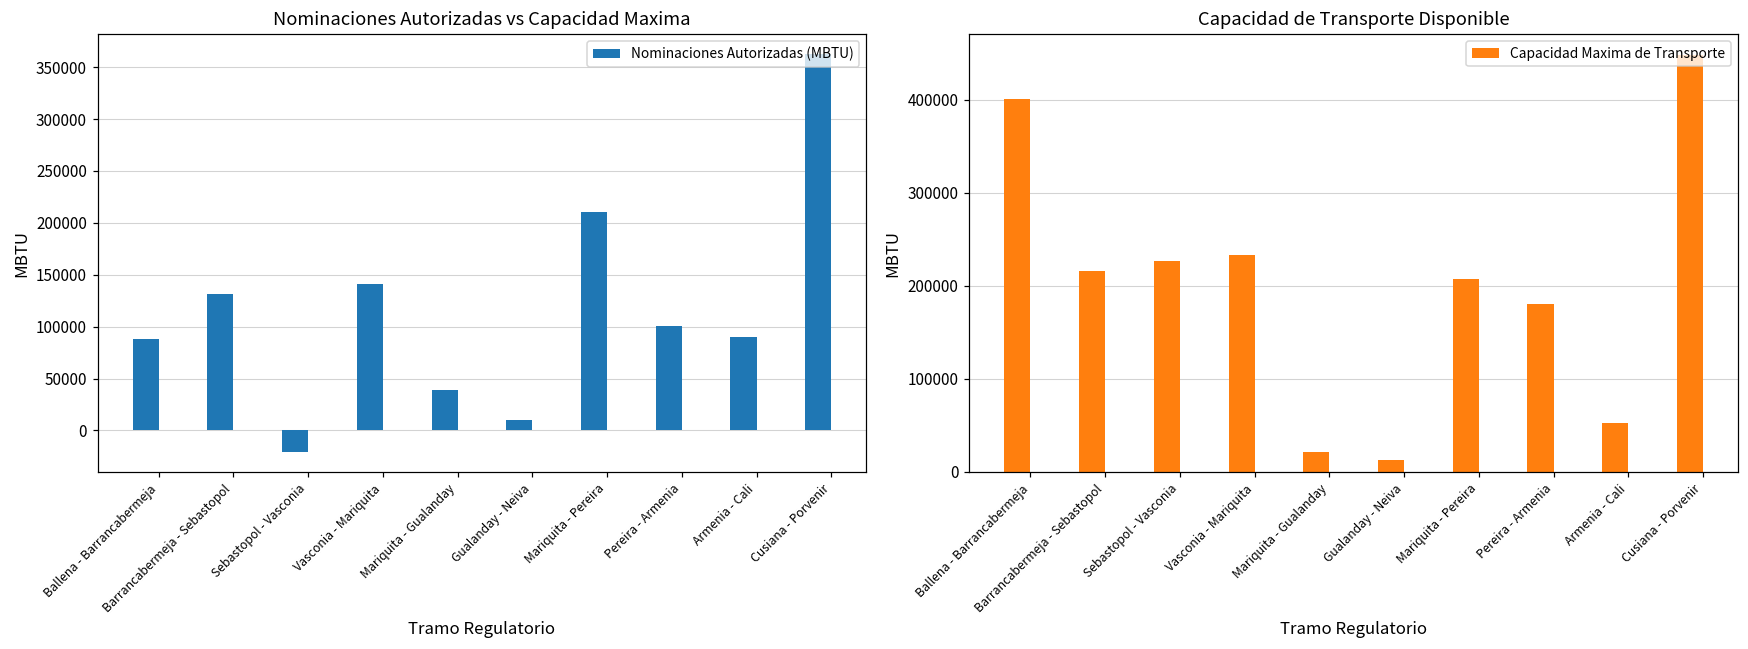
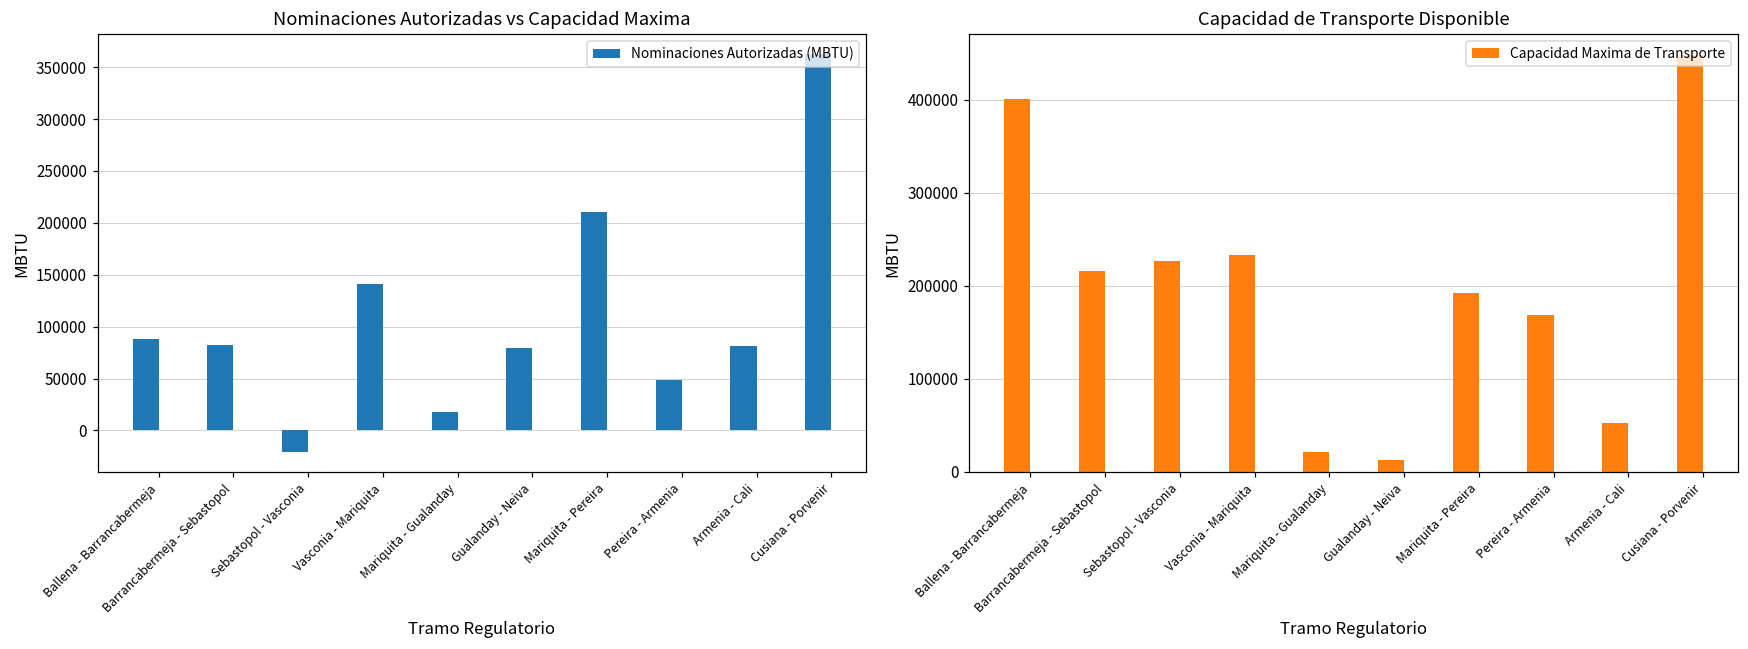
  {
    "Nominaciones Autorizadas vs Capacidad Maxima": {
      "Ballena - Barrancabermeja": 90000,
-     "Barrancabermeja - Sebastopol": 130000,
+     "Barrancabermeja - Sebastopol": 80000,
      "Sebastopol - Vasconia": -20000,
      "Vasconia - Mariquita": 140000,
-     "Mariquita - Gualanday": 40000,
-     "Gualanday - Neiva": 10000,
+     "Mariquita - Gualanday": 20000,
+     "Gualanday - Neiva": 80000,
      "Mariquita - Pereira": 210000,
-     "Pereira - Armenia": 100000,
-     "Armenia - Cali": 90000
+     "Pereira - Armenia": 50000,
+     "Armenia - Cali": 80000
    },
    "Capacidad de Transporte Disponible": {
      "Ballena - Barrancabermeja": 400000,
      "Barrancabermeja - Sebastopol": 220000,
      "Sebastopol - Vasconia": 230000,
      "Vasconia - Mariquita": 230000,
      "Mariquita - Gualanday": 20000,
      "Gualanday - Neiva": 10000,
-     "Mariquita - Pereira": 210000,
-     "Pereira - Armenia": 180000,
+     "Mariquita - Pereira": 190000,
+     "Pereira - Armenia": 170000,
      "Armenia - Cali": 50000
    }
  }
